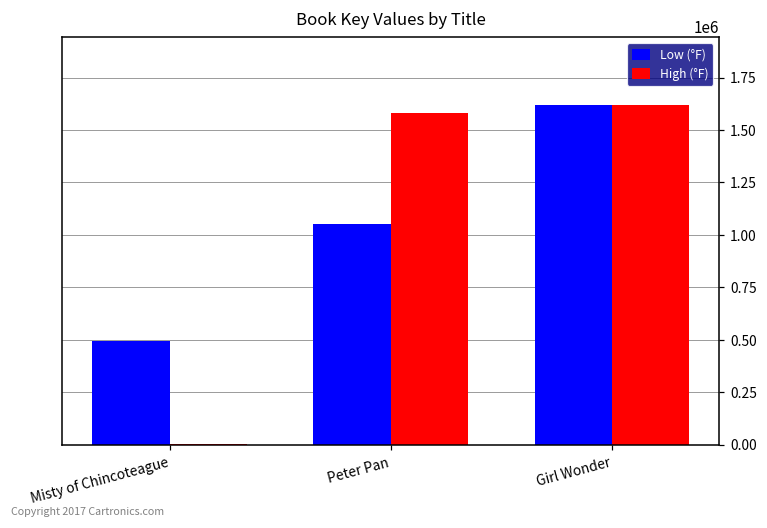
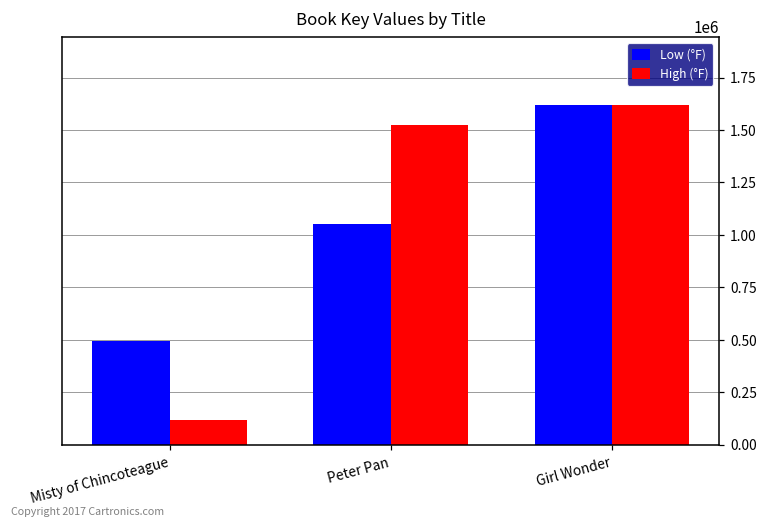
  {
    "Low (°F)": {
      "Misty of Chincoteague": 490000,
      "Peter Pan": 1050000,
      "Girl Wonder": 1620000
    },
    "High (°F)": {
-     "Misty of Chincoteague": 10000,
-     "Peter Pan": 1580000,
+     "Misty of Chincoteague": 120000,
+     "Peter Pan": 1520000,
      "Girl Wonder": 1620000
    }
  }
